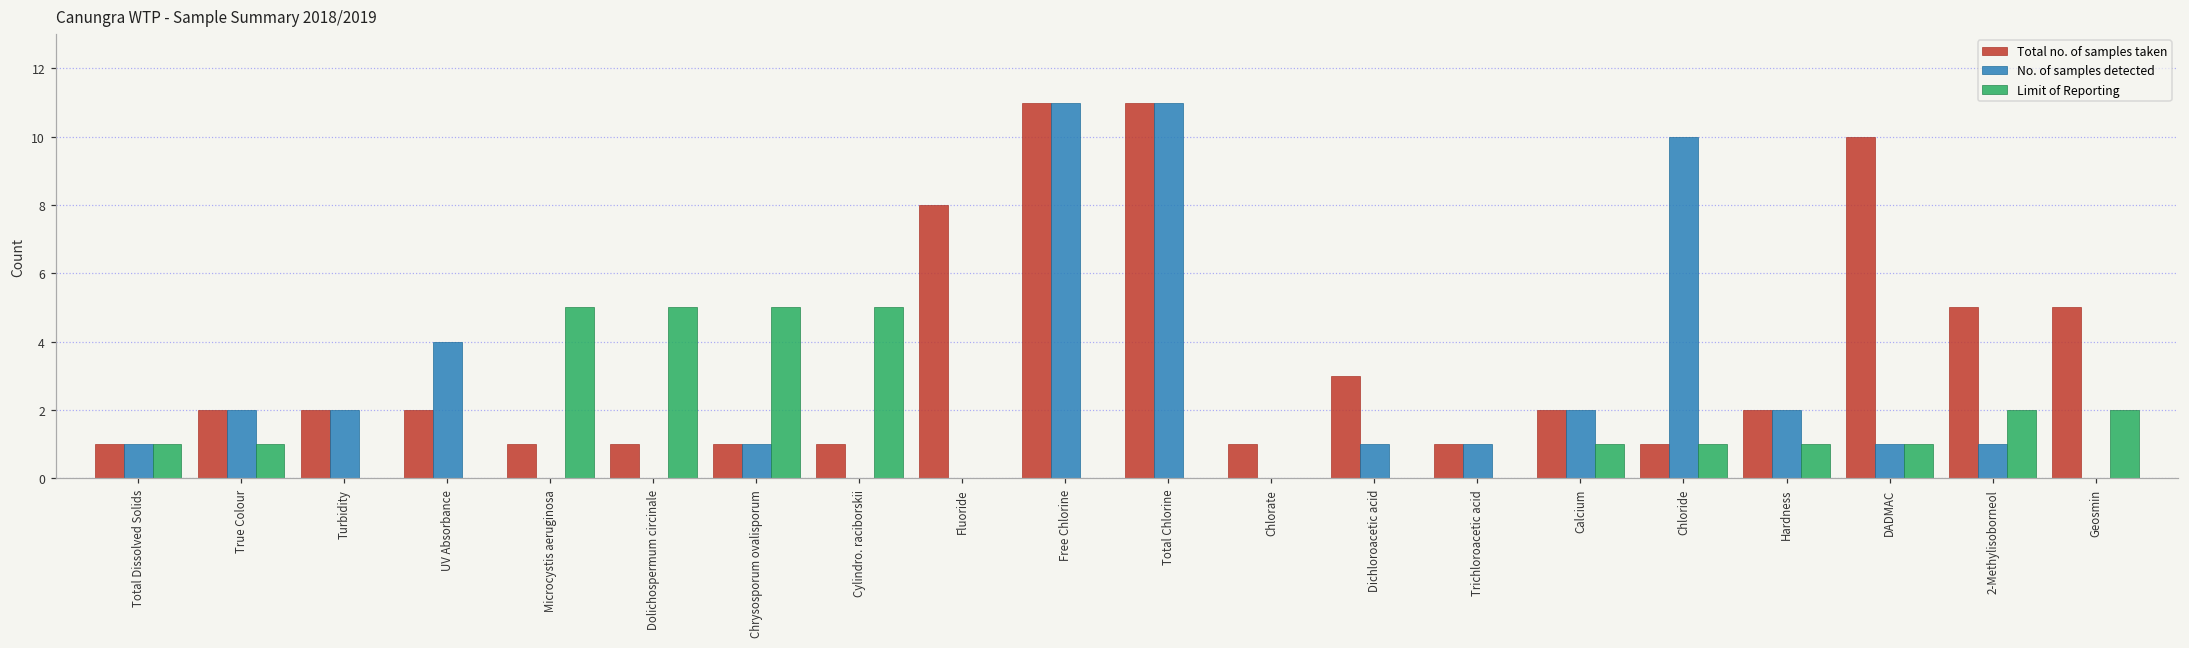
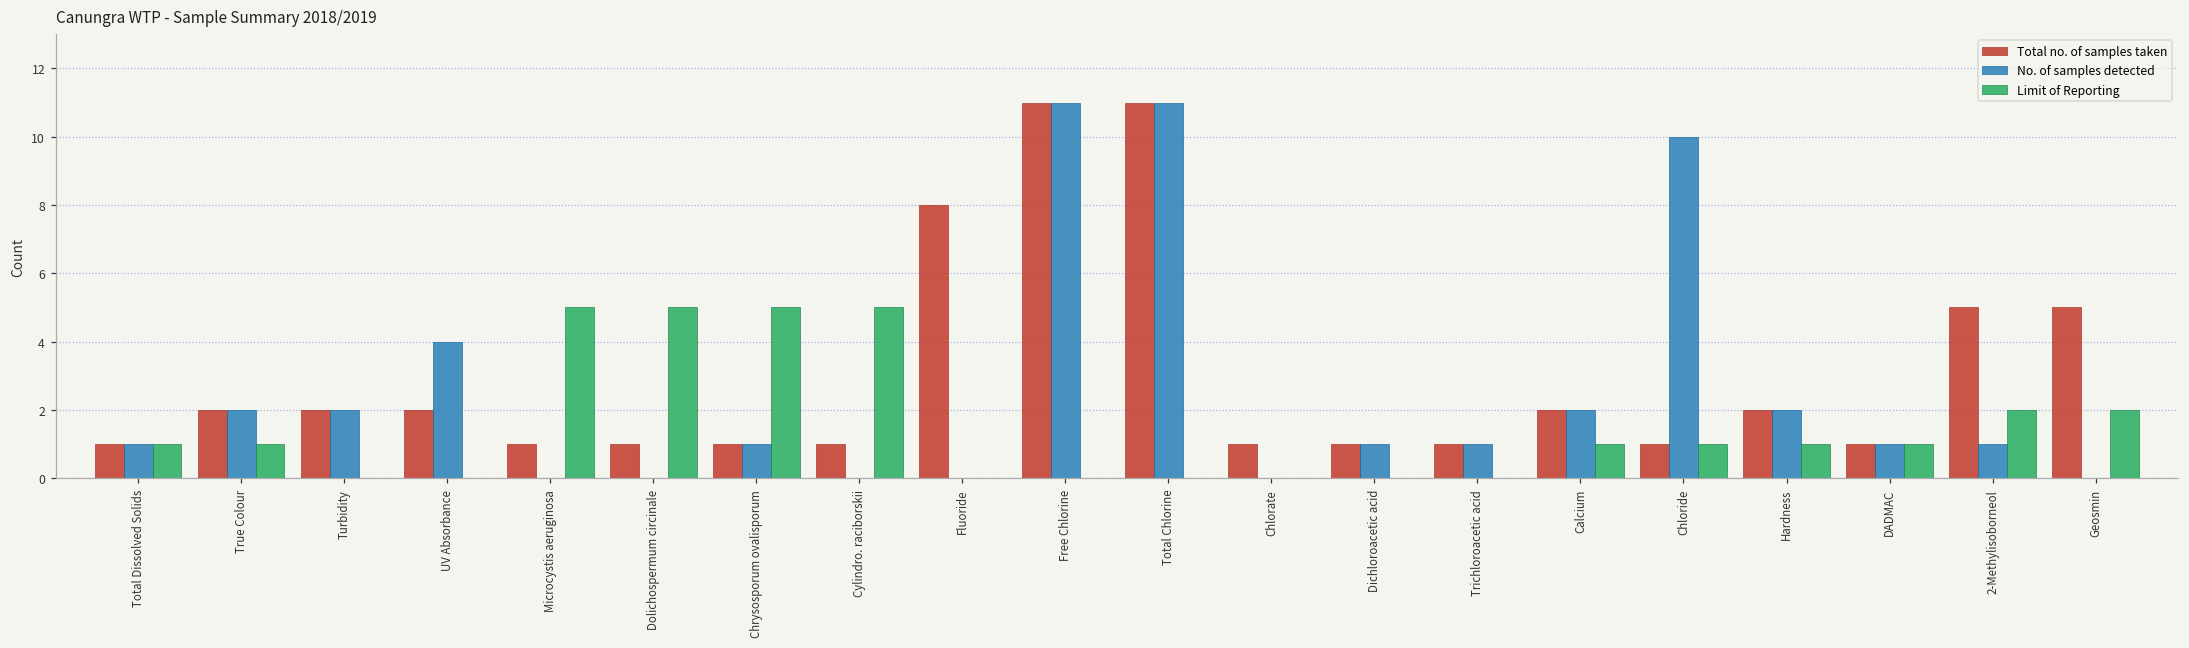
  {
    "Total no. of samples taken": {
      "Total Dissolved Solids": 1,
      "True Colour": 2,
      "Turbidity": 2,
      "UV Absorbance": 2,
      "Microcystis aeruginosa": 1,
      "Dolichospermum circinale": 1,
      "Chrysosporum ovalisporum": 1,
      "Cylindro. raciborskii": 1,
      "Fluoride": 8,
      "Free Chlorine": 11,
      "Total Chlorine": 11,
      "Chlorate": 1,
-     "Dichloroacetic acid": 3,
+     "Dichloroacetic acid": 1,
      "Trichloroacetic acid": 1,
      "Calcium": 2,
      "Chloride": 1,
      "Hardness": 2,
-     "DADMAC": 10,
+     "DADMAC": 1,
      "2-Methylisoborneol": 5,
      "Geosmin": 5
    },
    "No. of samples detected": {
      "Total Dissolved Solids": 1,
      "True Colour": 2,
      "Turbidity": 2,
      "UV Absorbance": 4,
      "Microcystis aeruginosa": 0,
      "Dolichospermum circinale": 0,
      "Chrysosporum ovalisporum": 1,
      "Cylindro. raciborskii": 0,
      "Fluoride": 0,
      "Free Chlorine": 11,
      "Total Chlorine": 11,
      "Chlorate": 0,
      "Dichloroacetic acid": 1,
      "Trichloroacetic acid": 1,
      "Calcium": 2,
      "Chloride": 10,
      "Hardness": 2,
      "DADMAC": 1,
      "2-Methylisoborneol": 1,
      "Geosmin": 0
    },
    "Limit of Reporting": {
      "Total Dissolved Solids": 1,
      "True Colour": 1,
      "Turbidity": 0,
      "UV Absorbance": 0,
      "Microcystis aeruginosa": 5,
      "Dolichospermum circinale": 5,
      "Chrysosporum ovalisporum": 5,
      "Cylindro. raciborskii": 5,
      "Fluoride": 0,
      "Free Chlorine": 0,
      "Total Chlorine": 0,
      "Chlorate": 0,
      "Dichloroacetic acid": 0,
      "Trichloroacetic acid": 0,
      "Calcium": 1,
      "Chloride": 1,
      "Hardness": 1,
      "DADMAC": 1,
      "2-Methylisoborneol": 2,
      "Geosmin": 2
    }
  }
